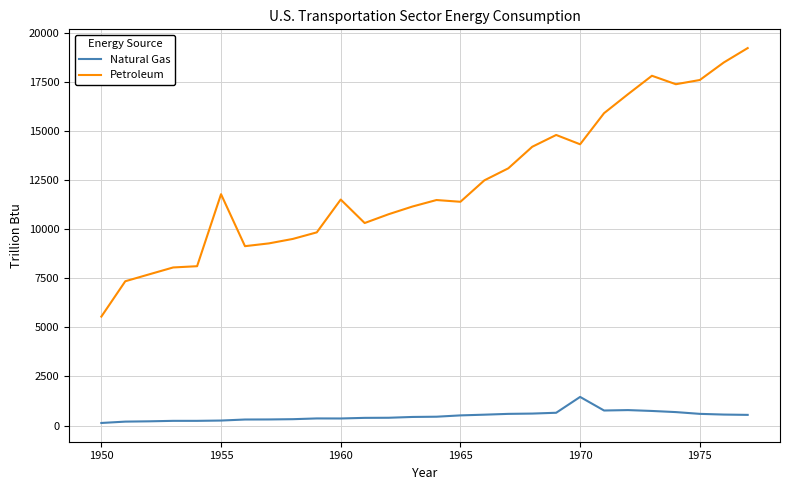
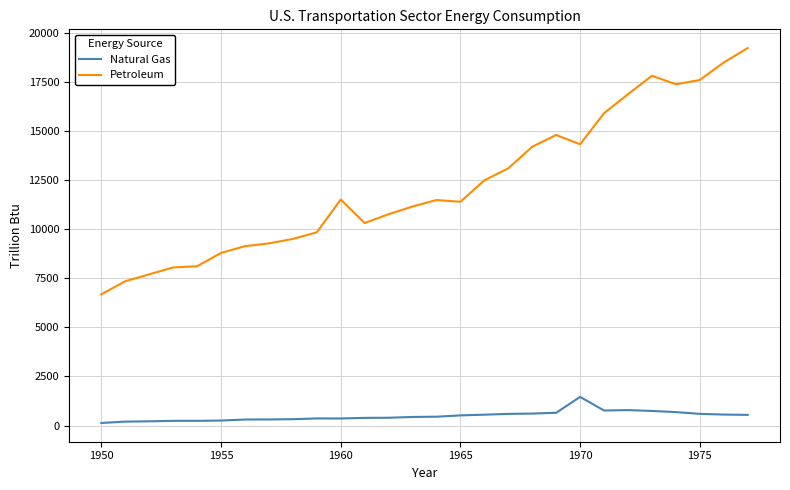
  {
    "Natural Gas": {
      "1950": 100,
      "1955": 300,
      "1960": 400,
      "1965": 500,
      "1970": 1500,
      "1975": 600
    },
    "Petroleum": {
-     "1950": 5600,
-     "1955": 11800,
+     "1950": 6700,
+     "1955": 8800,
      "1960": 11500,
      "1965": 11400,
      "1970": 14300,
      "1975": 17600
    }
  }
